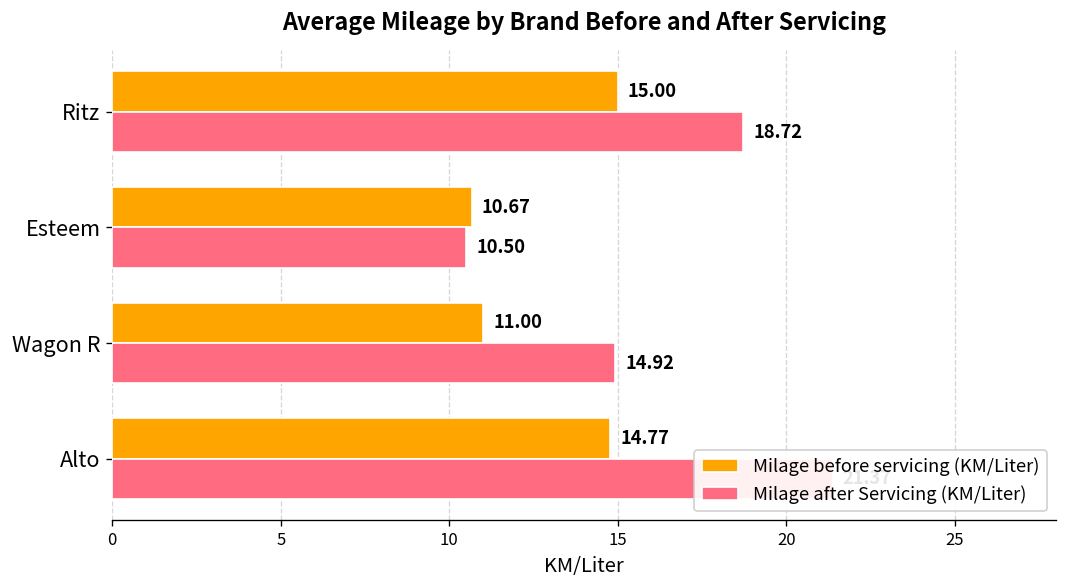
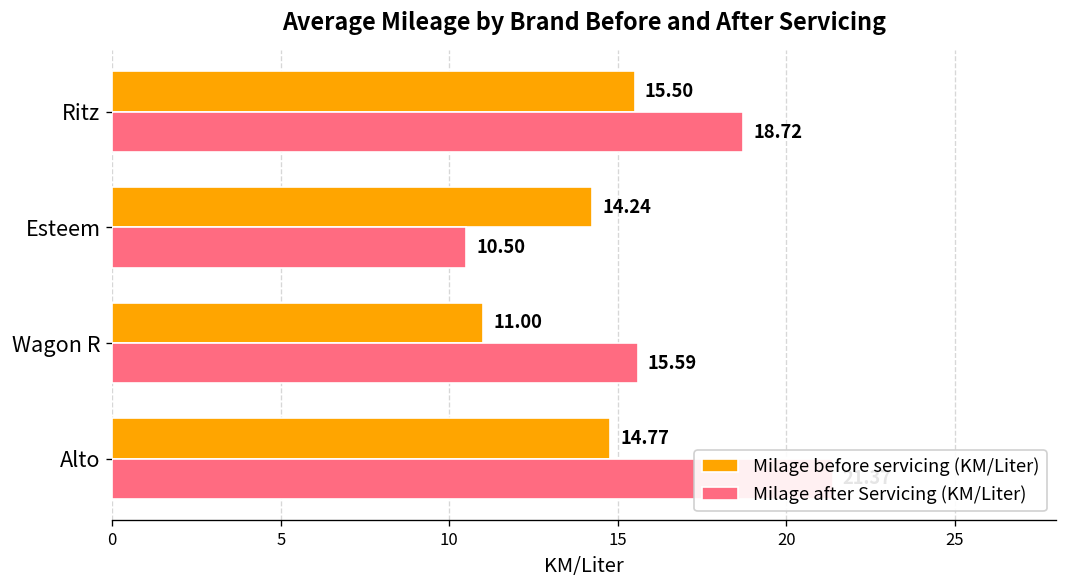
  {
    "Milage before servicing (KM/Liter)": {
-     "Ritz": 15.00,
-     "Esteem": 10.67,
+     "Ritz": 15.50,
+     "Esteem": 14.24,
      "Wagon R": 11.00,
      "Alto": 14.77
    },
    "Milage after Servicing (KM/Liter)": {
      "Ritz": 18.72,
      "Esteem": 10.50,
-     "Wagon R": 14.92
+     "Wagon R": 15.59
    }
  }
